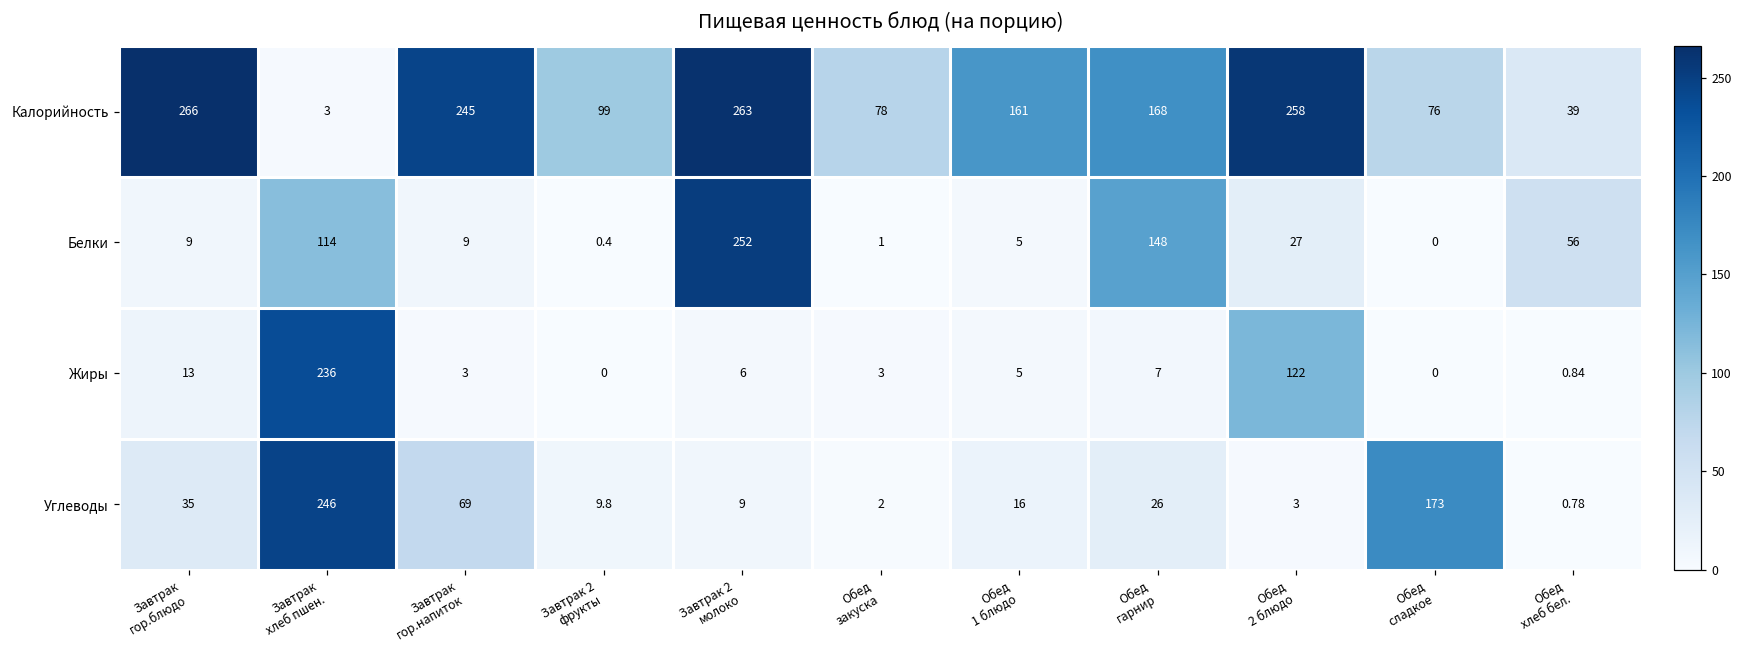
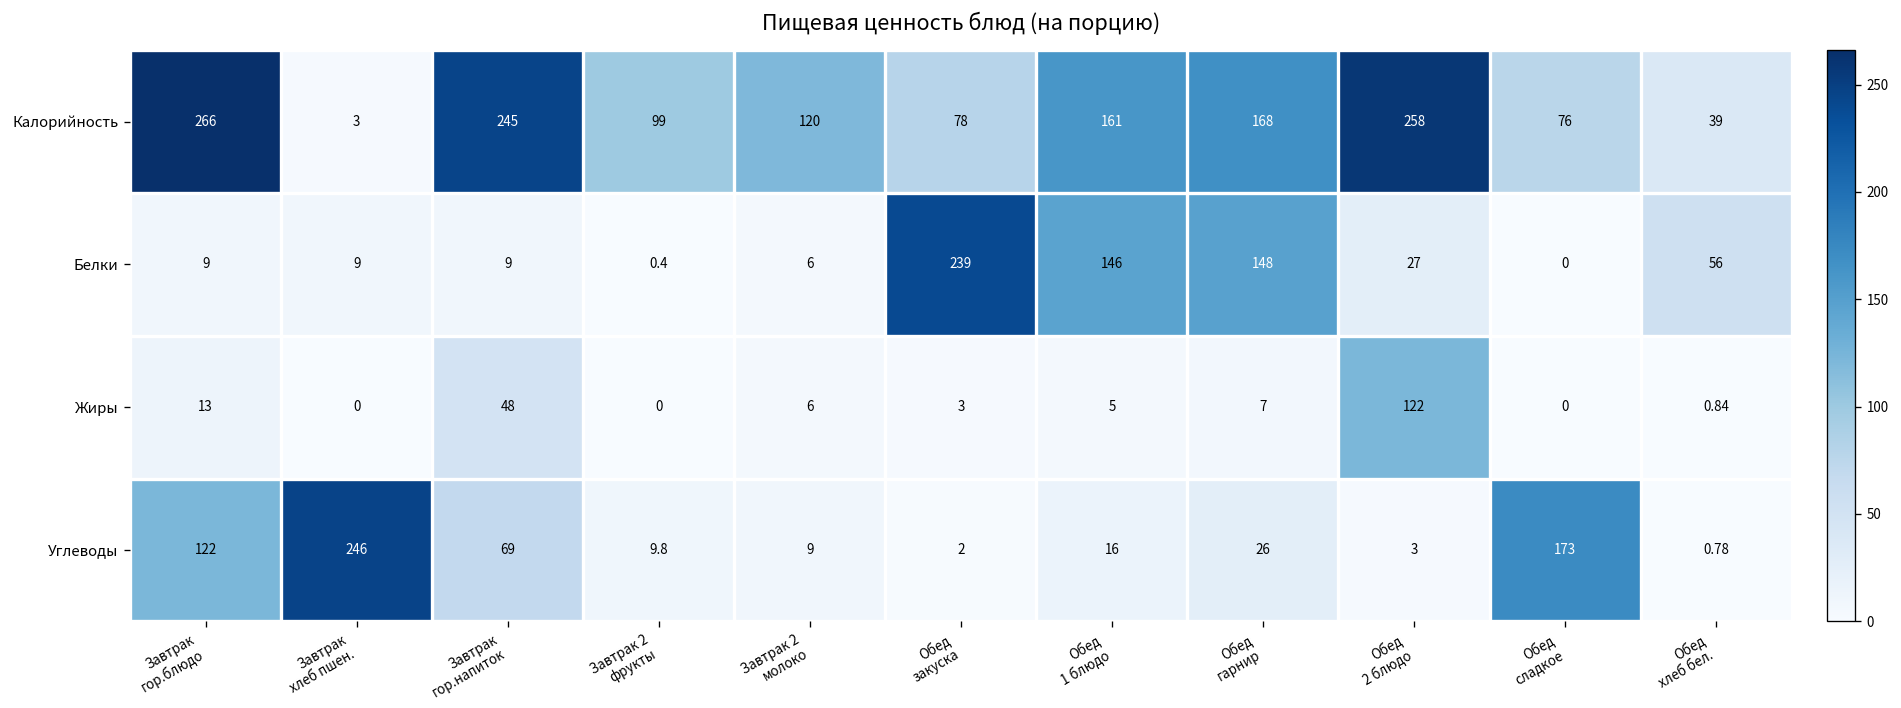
  {
    "Калорийность": {
      "Завтрак гор.блюдо": 266,
      "Завтрак хлеб пшен.": 3,
      "Завтрак гор.напиток": 245,
      "Завтрак 2 фрукты": 99,
-     "Завтрак 2 молоко": 263,
+     "Завтрак 2 молоко": 120,
      "Обед закуска": 78,
      "Обед 1 блюдо": 161,
      "Обед гарнир": 168,
      "Обед 2 блюдо": 258,
      "Обед сладкое": 76,
      "Обед хлеб бел.": 39
    },
    "Белки": {
      "Завтрак гор.блюдо": 9,
-     "Завтрак хлеб пшен.": 114,
+     "Завтрак хлеб пшен.": 9,
      "Завтрак гор.напиток": 9,
      "Завтрак 2 фрукты": 0.4,
-     "Завтрак 2 молоко": 252,
-     "Обед закуска": 1,
-     "Обед 1 блюдо": 5,
+     "Завтрак 2 молоко": 6,
+     "Обед закуска": 239,
+     "Обед 1 блюдо": 146,
      "Обед гарнир": 148,
      "Обед 2 блюдо": 27,
      "Обед сладкое": 0,
      "Обед хлеб бел.": 56
    },
    "Жиры": {
      "Завтрак гор.блюдо": 13,
-     "Завтрак хлеб пшен.": 236,
-     "Завтрак гор.напиток": 3,
+     "Завтрак хлеб пшен.": 0,
+     "Завтрак гор.напиток": 48,
      "Завтрак 2 фрукты": 0,
      "Завтрак 2 молоко": 6,
      "Обед закуска": 3,
      "Обед 1 блюдо": 5,
      "Обед гарнир": 7,
      "Обед 2 блюдо": 122,
      "Обед сладкое": 0,
      "Обед хлеб бел.": 0.84
    },
    "Углеводы": {
-     "Завтрак гор.блюдо": 35,
+     "Завтрак гор.блюдо": 122,
      "Завтрак хлеб пшен.": 246,
      "Завтрак гор.напиток": 69,
      "Завтрак 2 фрукты": 9.8,
      "Завтрак 2 молоко": 9,
      "Обед закуска": 2,
      "Обед 1 блюдо": 16,
      "Обед гарнир": 26,
      "Обед 2 блюдо": 3,
      "Обед сладкое": 173,
      "Обед хлеб бел.": 0.78
    }
  }
